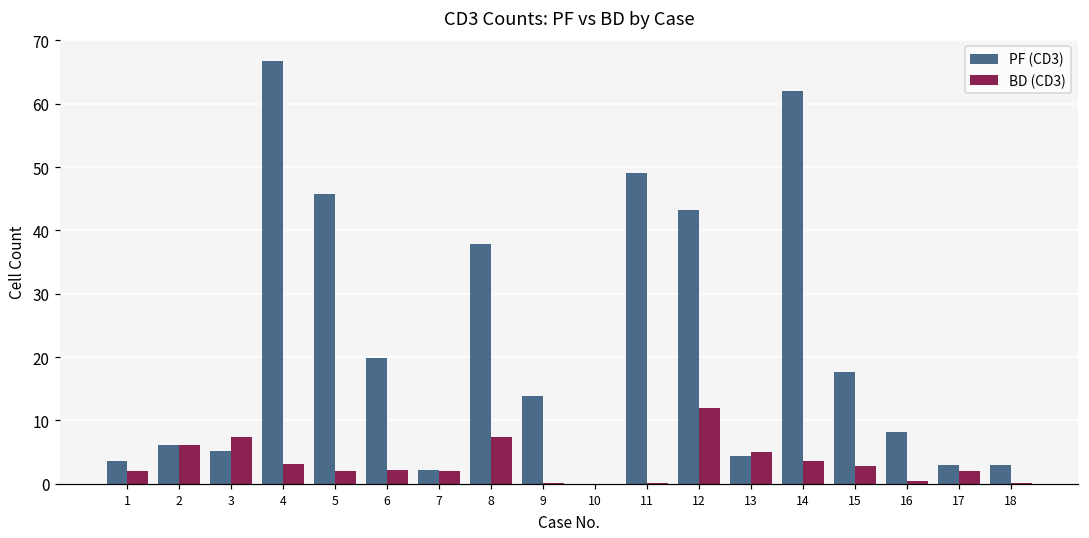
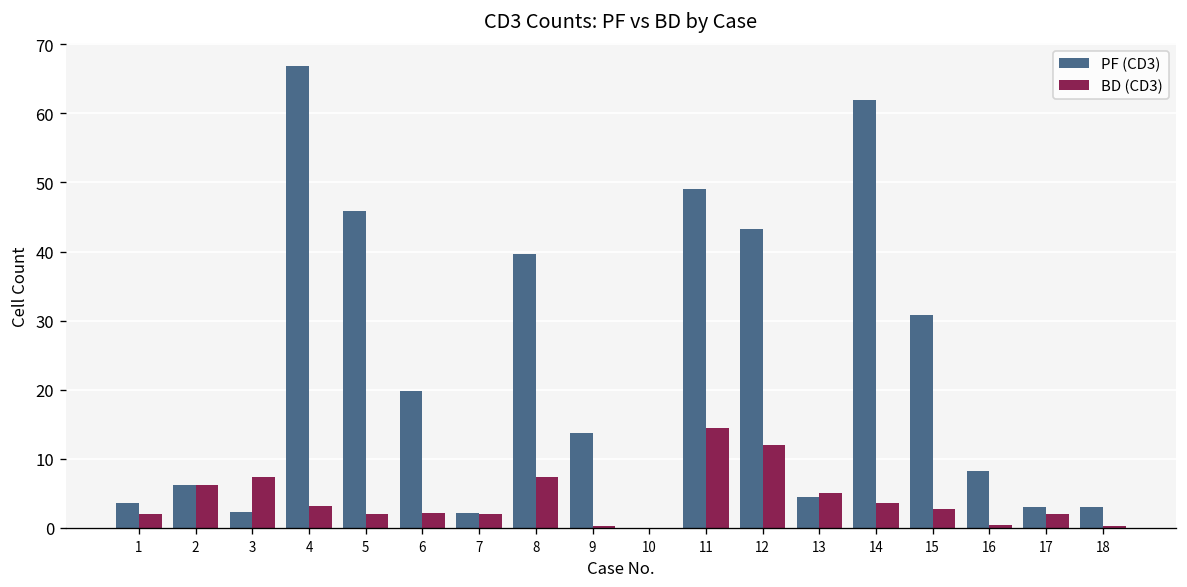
  {
    "PF (CD3)": {
      "1": 4,
      "2": 6,
-     "3": 5,
+     "3": 2,
      "4": 67,
      "5": 46,
      "6": 20,
      "7": 2,
-     "8": 38,
+     "8": 40,
      "9": 14,
      "10": 0,
      "11": 49,
      "12": 43,
      "13": 4,
      "14": 62,
-     "15": 18,
+     "15": 31,
      "16": 8,
      "17": 3,
      "18": 3
    },
    "BD (CD3)": {
      "1": 2,
      "2": 6,
      "3": 7,
      "4": 3,
      "5": 2,
      "6": 2,
      "7": 2,
      "8": 7,
      "10": 0,
-     "11": 0,
+     "11": 14,
      "12": 12,
      "13": 5,
      "14": 4,
      "15": 3,
      "17": 2
    }
  }
